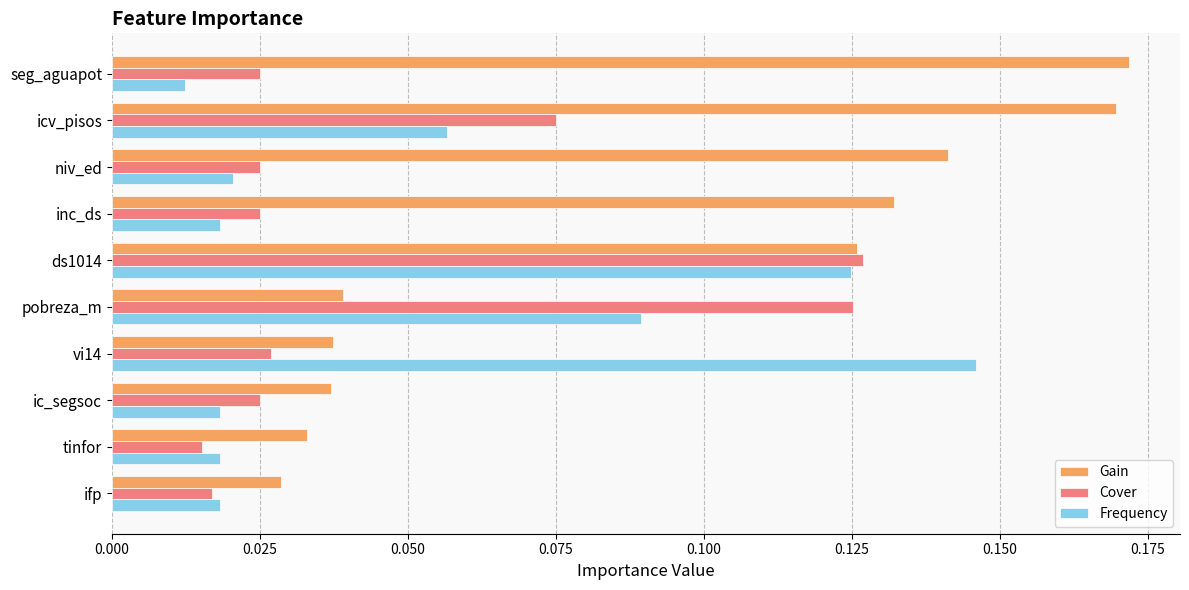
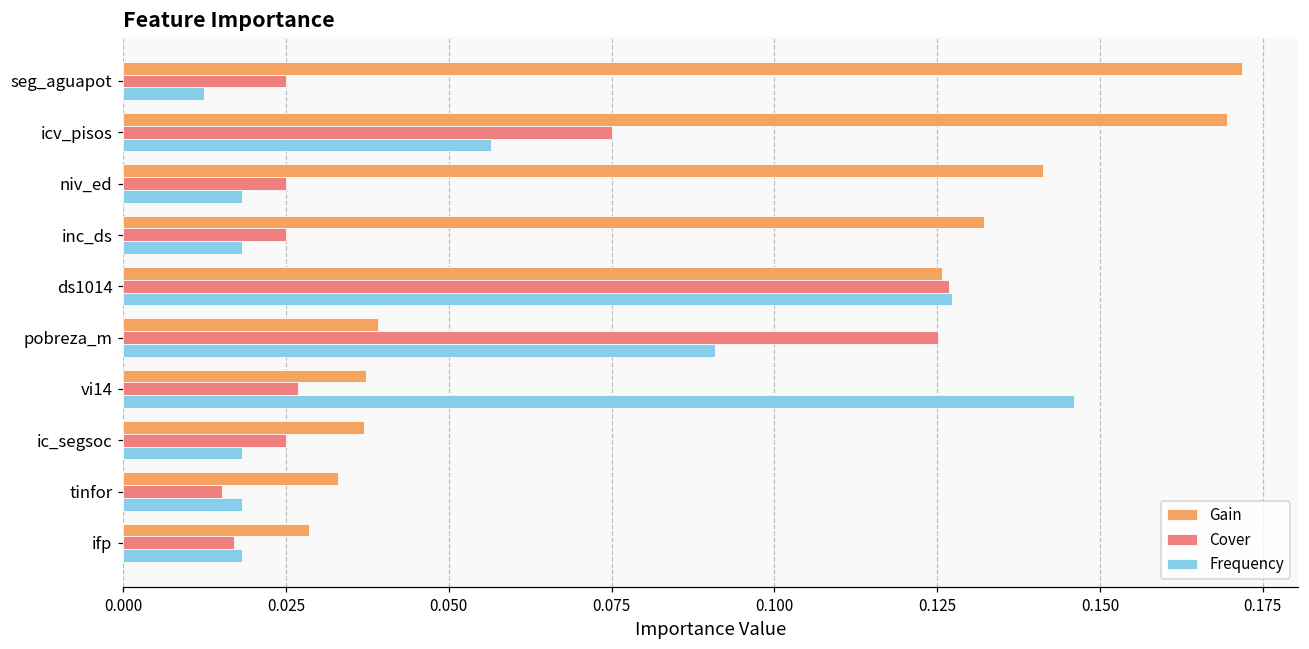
  {
    "Frequency": {
      "seg_aguapot": 0.012,
      "icv_pisos": 0.057,
-     "niv_ed": 0.021,
+     "niv_ed": 0.018,
      "inc_ds": 0.018,
-     "ds1014": 0.125,
-     "pobreza_m": 0.089,
+     "ds1014": 0.127,
+     "pobreza_m": 0.091,
      "vi14": 0.146,
      "ic_segsoc": 0.018,
      "tinfor": 0.018,
      "ifp": 0.018
    }
  }
